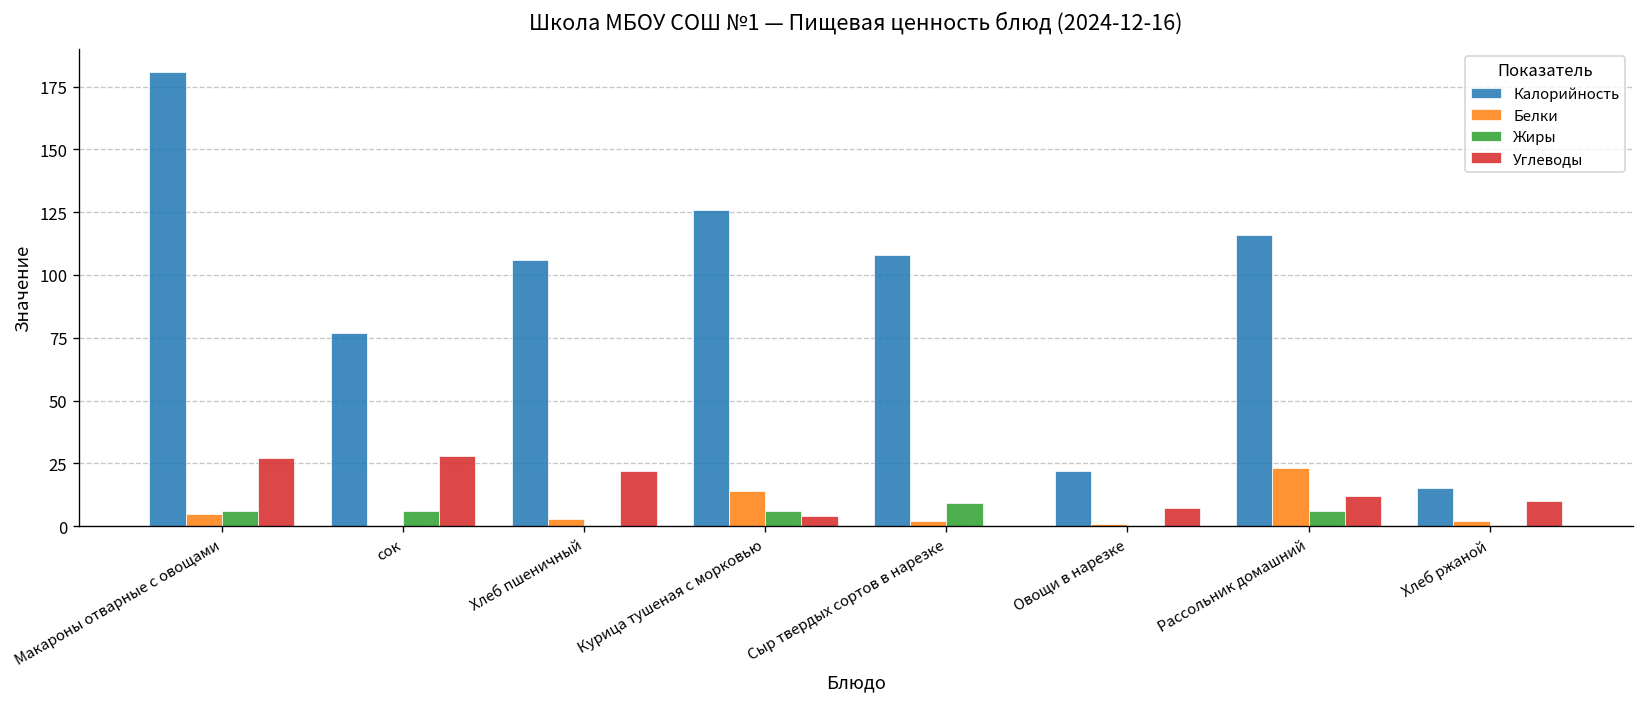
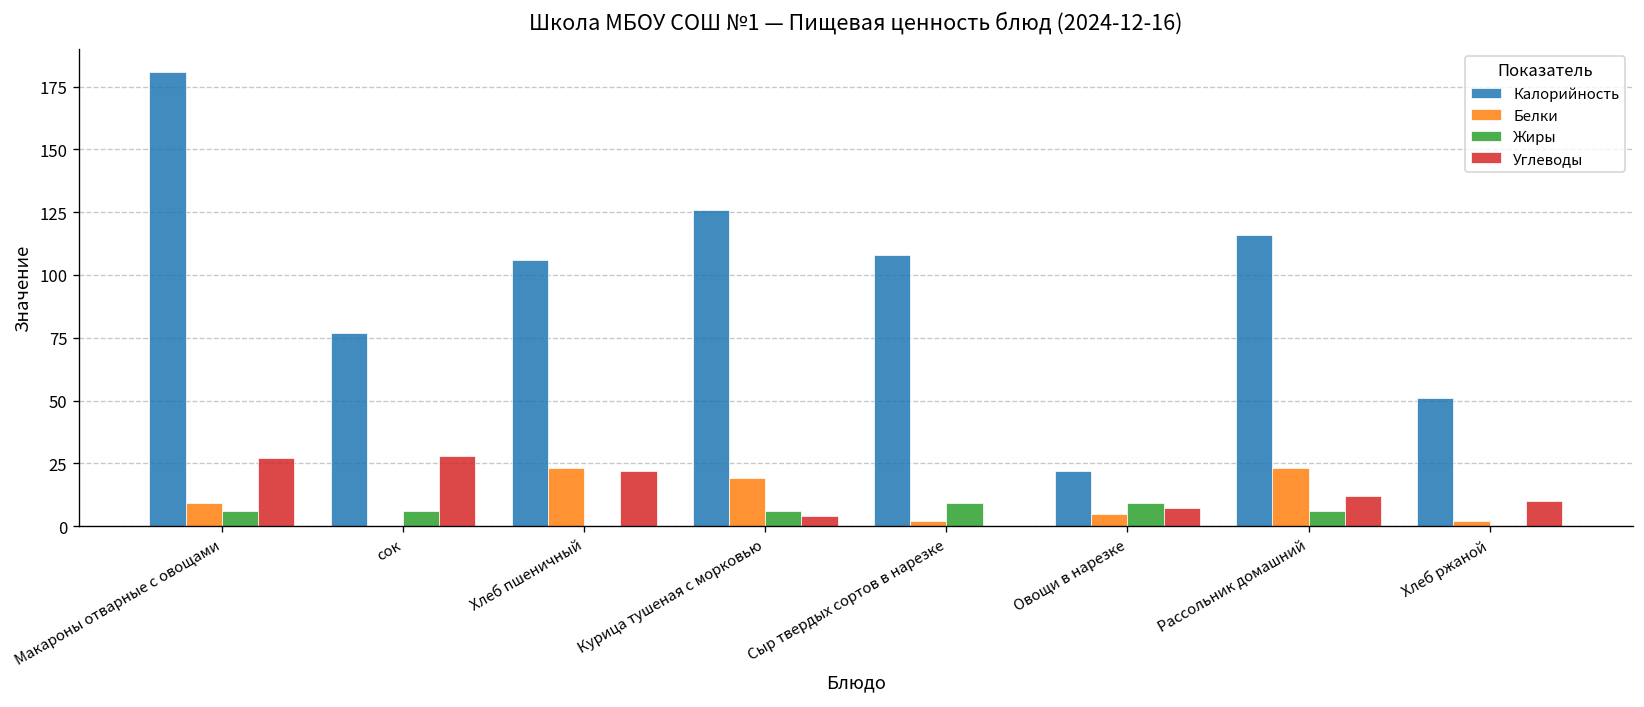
  {
    "Калорийность": {
      "Макароны отварные с овощами": 181,
      "сок": 77,
      "Хлеб пшеничный": 106,
      "Курица тушеная с морковью": 126,
      "Сыр твердых сортов в нарезке": 108,
      "Овощи в нарезке": 22,
      "Рассольник домашний": 116,
-     "Хлеб ржаной": 15
+     "Хлеб ржаной": 51
    },
    "Белки": {
-     "Макароны отварные с овощами": 5,
+     "Макароны отварные с овощами": 9,
      "сок": 0,
-     "Хлеб пшеничный": 3,
-     "Курица тушеная с морковью": 14,
+     "Хлеб пшеничный": 23,
+     "Курица тушеная с морковью": 19,
      "Сыр твердых сортов в нарезке": 2,
-     "Овощи в нарезке": 1,
+     "Овощи в нарезке": 5,
      "Рассольник домашний": 23,
      "Хлеб ржаной": 2
    },
    "Жиры": {
      "Макароны отварные с овощами": 6,
      "сок": 6,
      "Хлеб пшеничный": 0,
      "Курица тушеная с морковью": 6,
      "Сыр твердых сортов в нарезке": 9,
-     "Овощи в нарезке": 0,
+     "Овощи в нарезке": 9,
      "Рассольник домашний": 6,
      "Хлеб ржаной": 0
    },
    "Углеводы": {
      "Макароны отварные с овощами": 27,
      "сок": 28,
      "Хлеб пшеничный": 22,
      "Курица тушеная с морковью": 4,
      "Сыр твердых сортов в нарезке": 0,
      "Овощи в нарезке": 7,
      "Рассольник домашний": 12,
      "Хлеб ржаной": 10
    }
  }
